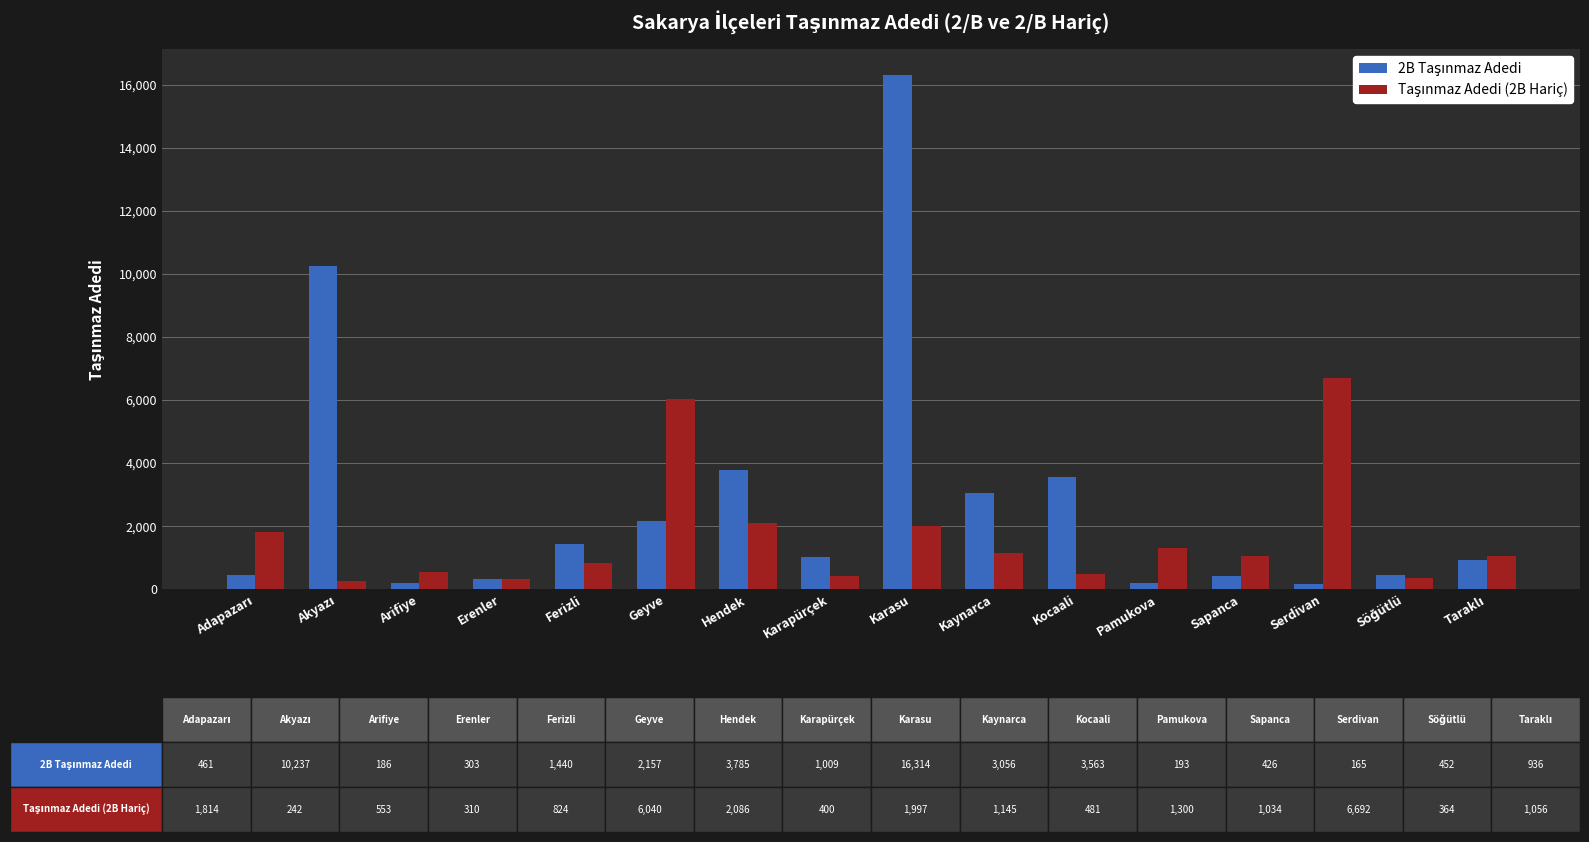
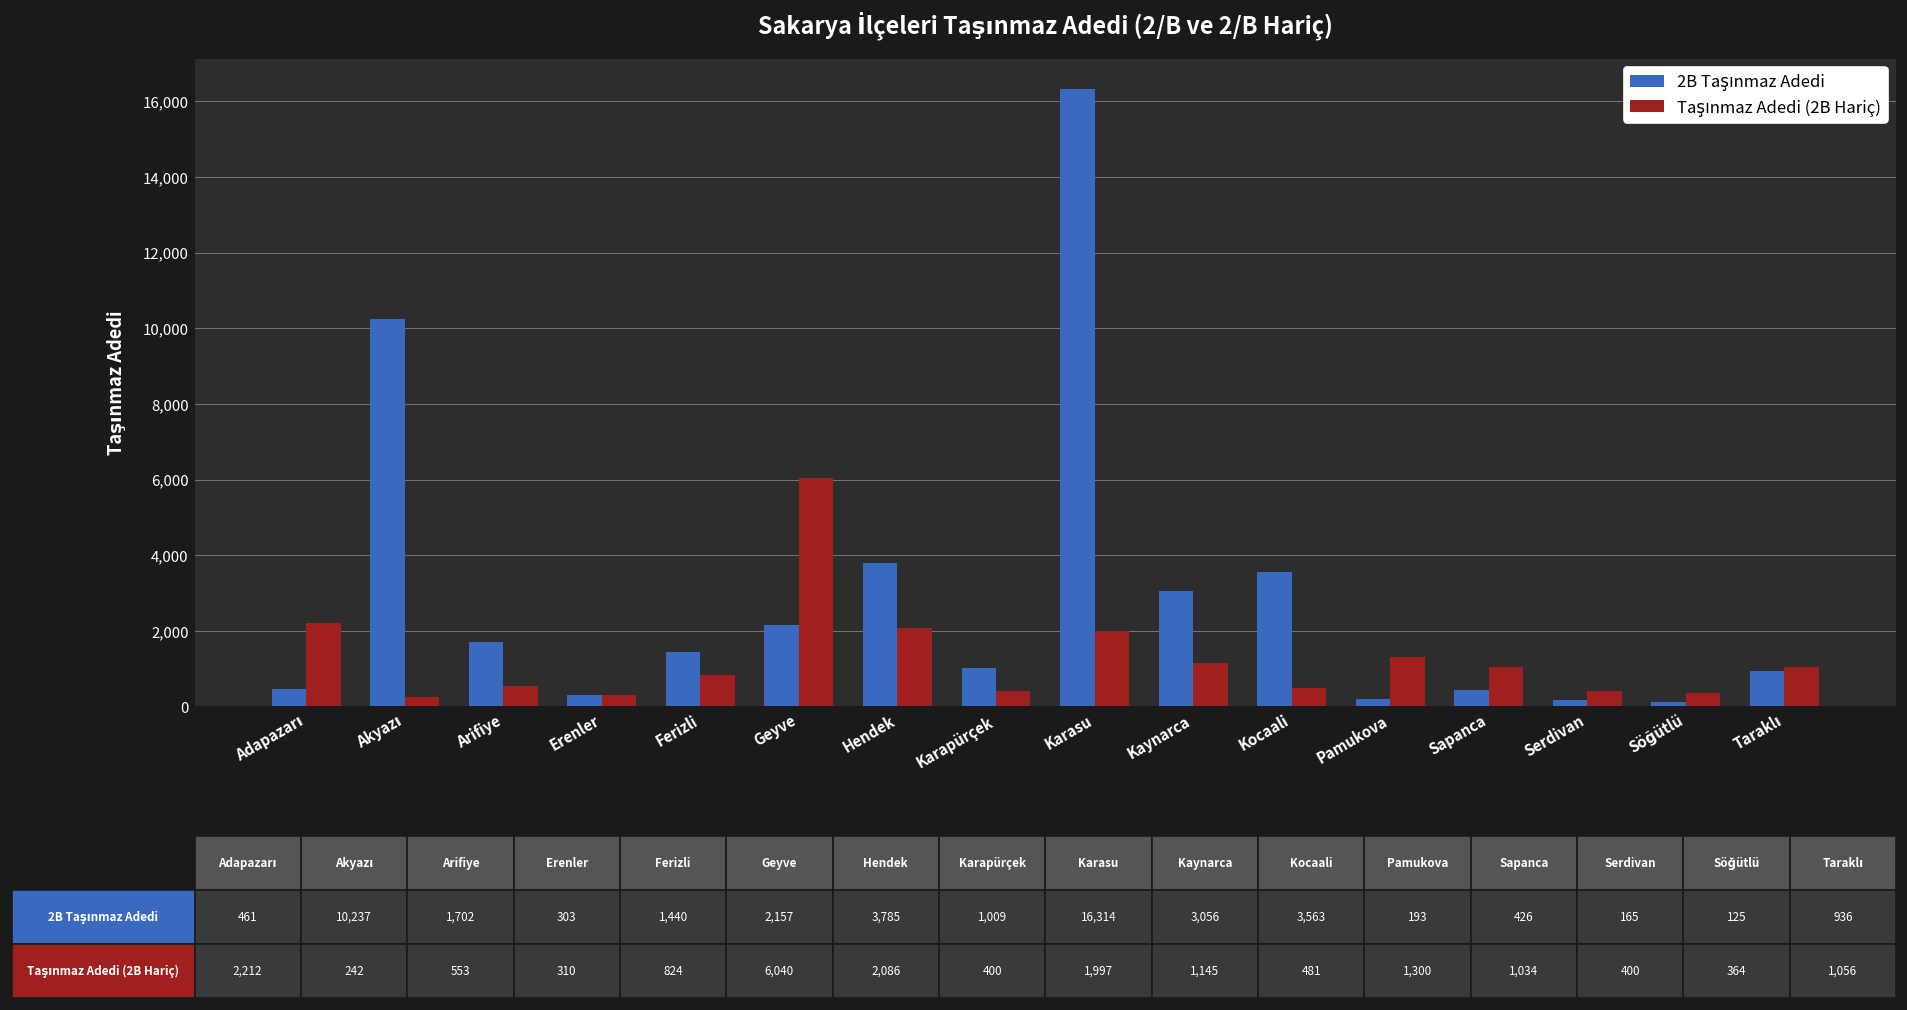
  {
    "2B Taşınmaz Adedi": {
-     "Arifiye": "186",
-     "Söğütlü": "452"
+     "Arifiye": "1,702",
+     "Söğütlü": "125"
    },
    "Taşınmaz Adedi (2B Hariç)": {
-     "Adapazarı": "1,814",
-     "Serdivan": "6,692"
+     "Adapazarı": "2,212",
+     "Serdivan": "400"
    }
  }
